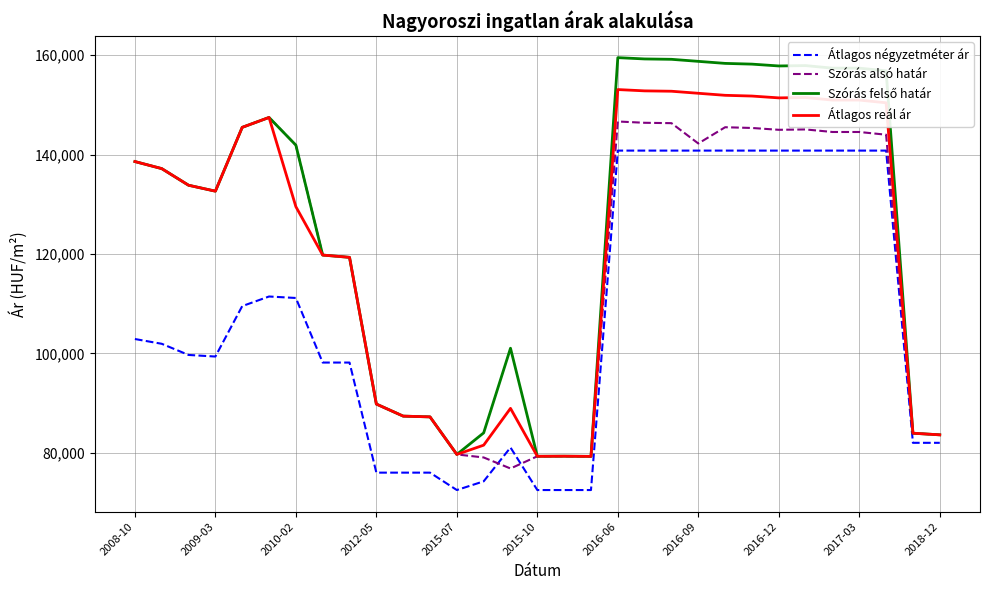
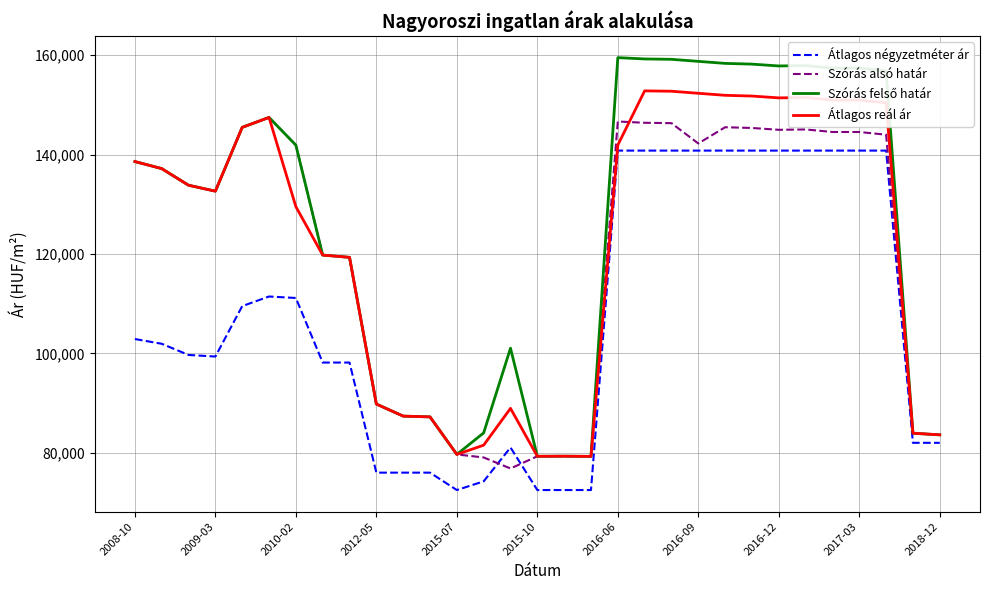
  {
    "Átlagos négyzetméter ár": {
      "2008-10": "103,000",
      "2009-03": "99,000",
      "2010-02": "111,000",
      "2012-05": "76,000",
      "2015-07": "73,000",
      "2015-10": "73,000",
      "2016-06": "141,000",
      "2016-09": "141,000",
      "2016-12": "141,000",
      "2017-03": "141,000",
      "2018-12": "82,000"
    },
    "Szórás alsó határ": {
      "2016-06": "147,000",
      "2016-09": "142,000",
      "2016-12": "145,000",
      "2017-03": "145,000"
    },
    "Szórás felső határ": {
      "2016-06": "159,000",
      "2016-09": "159,000",
      "2016-12": "158,000"
    },
    "Átlagos reál ár": {
      "2010-02": "130,000",
-     "2016-06": "153,000",
+     "2016-06": "142,000",
      "2016-09": "152,000",
      "2016-12": "151,000"
    }
  }
